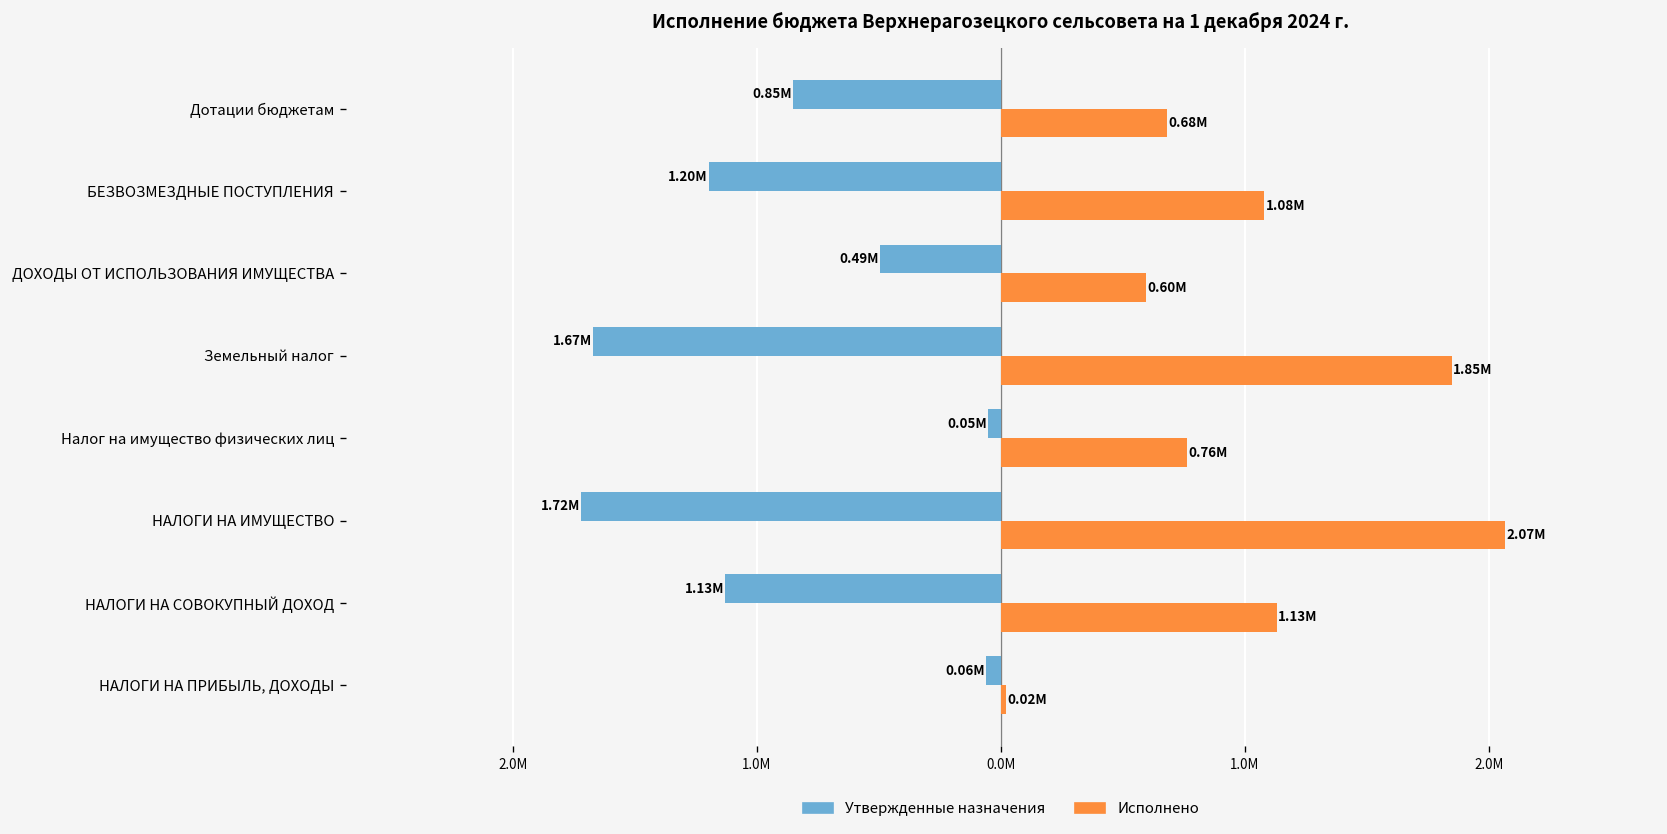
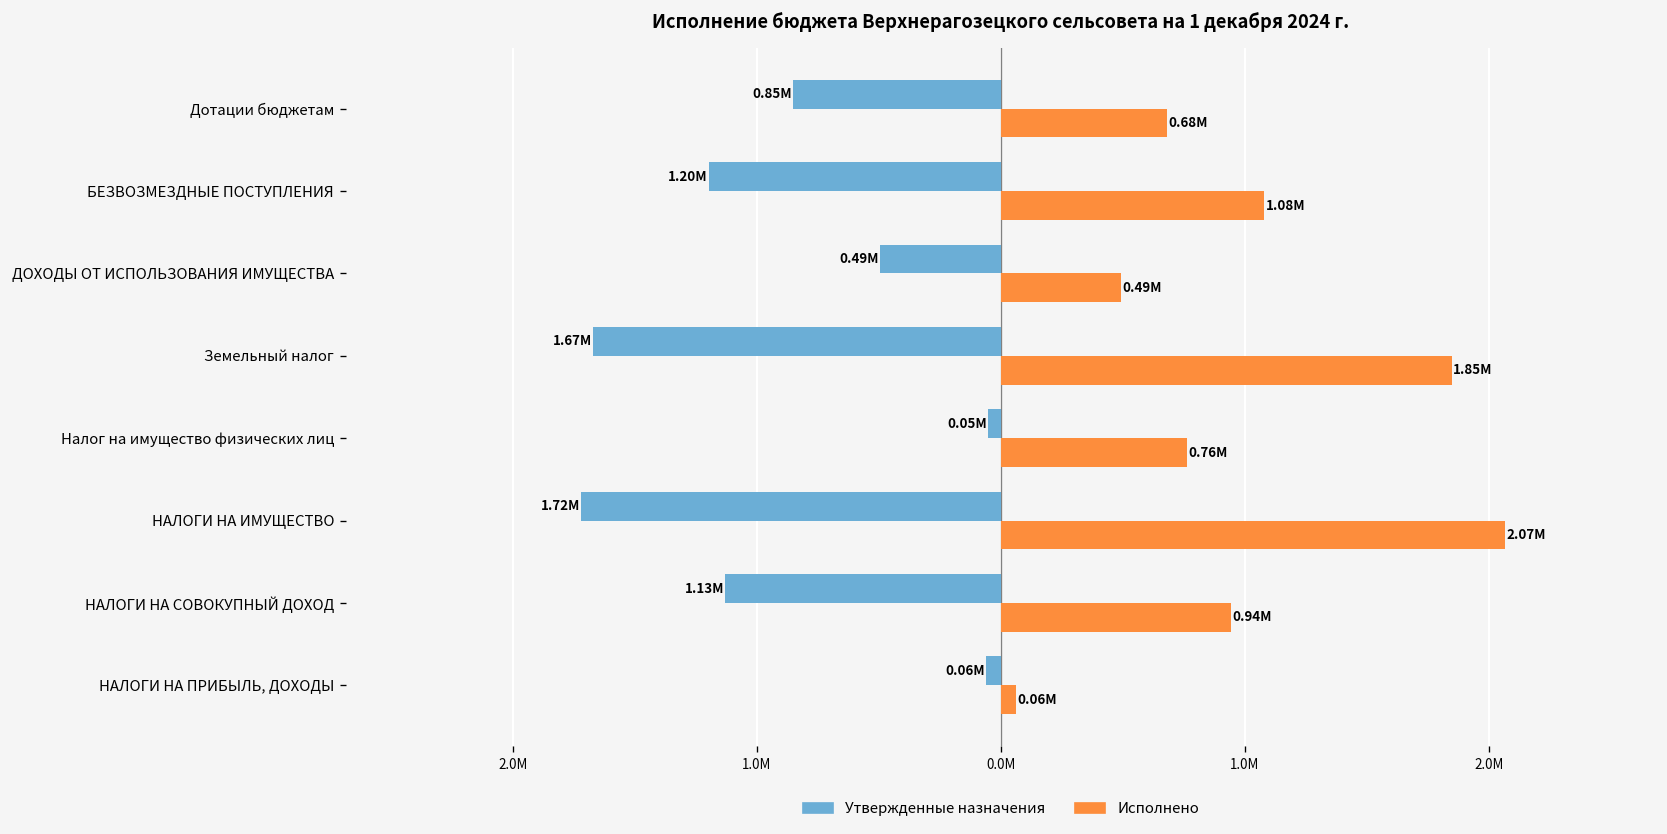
  {
    "Исполнено": {
-     "ДОХОДЫ ОТ ИСПОЛЬЗОВАНИЯ ИМУЩЕСТВА": "0.60М",
-     "НАЛОГИ НА СОВОКУПНЫЙ ДОХОД": "1.13М",
-     "НАЛОГИ НА ПРИБЫЛЬ, ДОХОДЫ": "0.02М"
+     "ДОХОДЫ ОТ ИСПОЛЬЗОВАНИЯ ИМУЩЕСТВА": "0.49М",
+     "НАЛОГИ НА СОВОКУПНЫЙ ДОХОД": "0.94М",
+     "НАЛОГИ НА ПРИБЫЛЬ, ДОХОДЫ": "0.06М"
    }
  }
